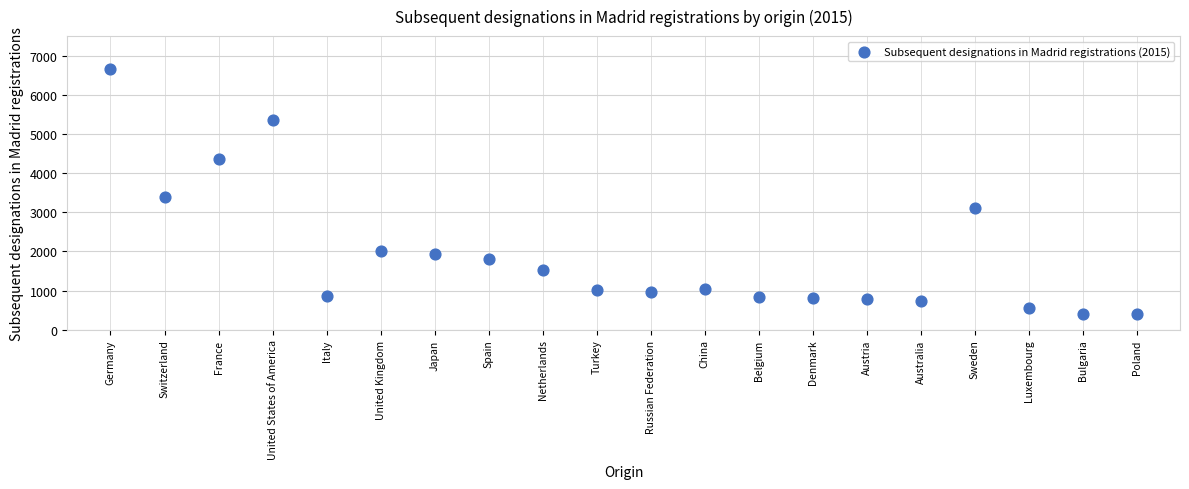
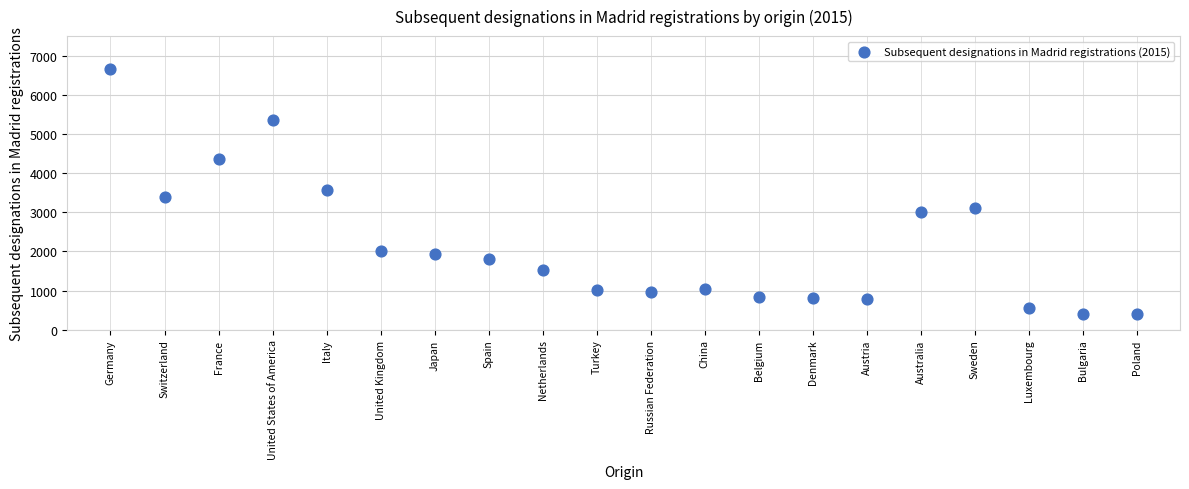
  {
-   "Italy": 900,
-   "Australia": 700
+   "Italy": 3600,
+   "Australia": 3000
  }
